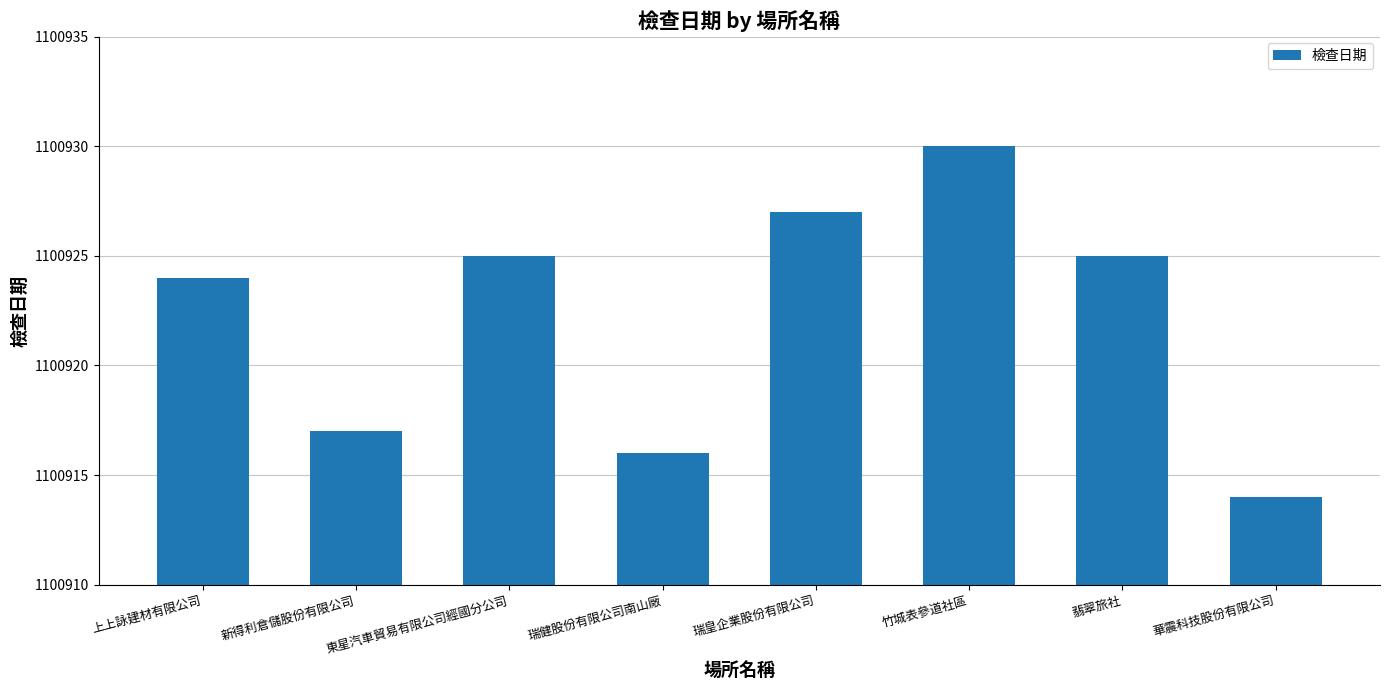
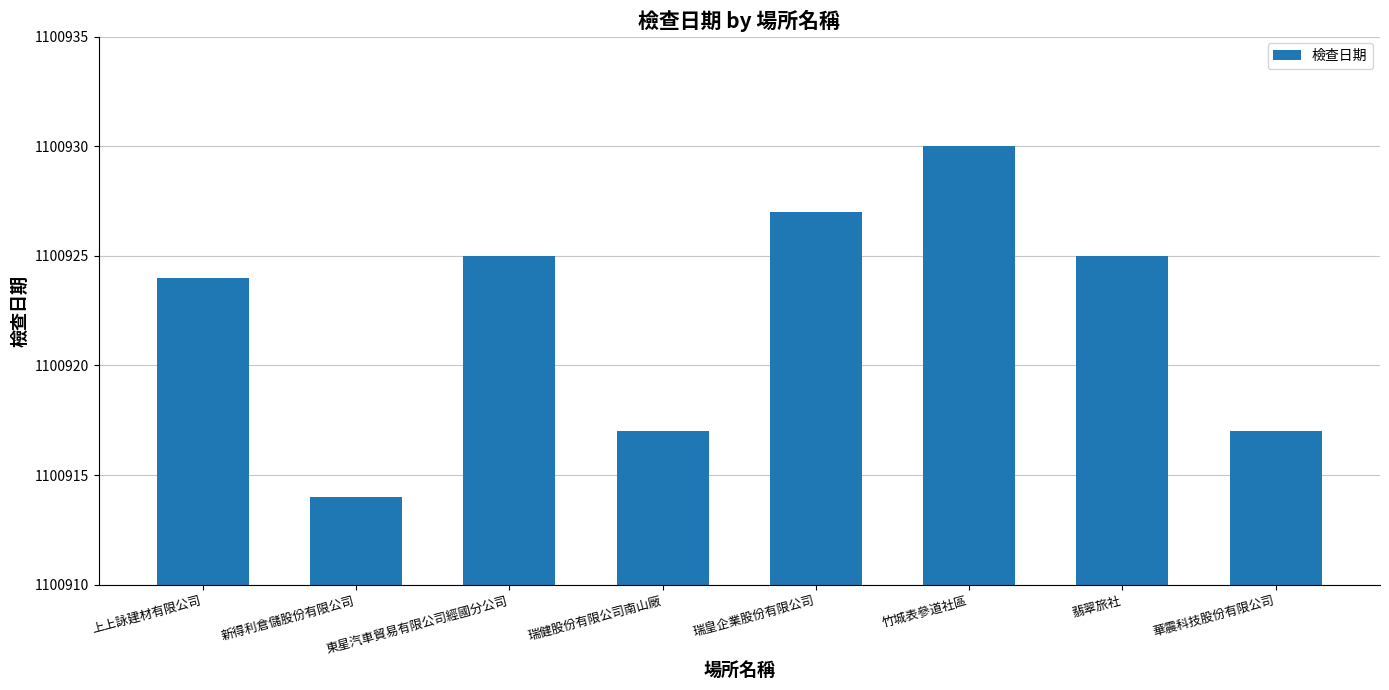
  {
    "上上詠建材有限公司": 1100924,
-   "新得利倉儲股份有限公司": 1100917,
+   "新得利倉儲股份有限公司": 1100914,
    "東星汽車貿易有限公司經國分公司": 1100925,
-   "瑞健股份有限公司南山廠": 1100916,
+   "瑞健股份有限公司南山廠": 1100917,
    "瑞皇企業股份有限公司": 1100927,
    "竹城表參道社區": 1100930,
    "翡翠旅社": 1100925,
-   "華震科技股份有限公司": 1100914
+   "華震科技股份有限公司": 1100917
  }
